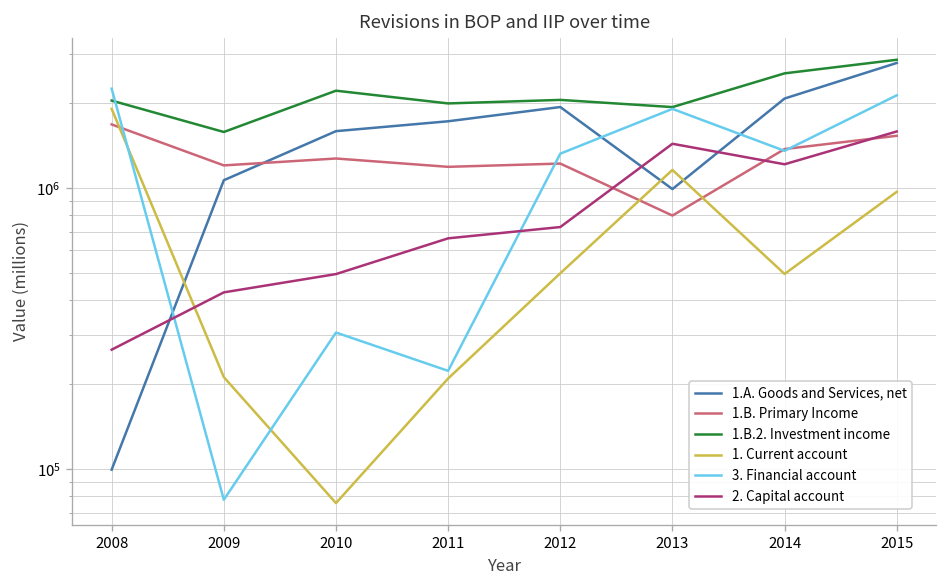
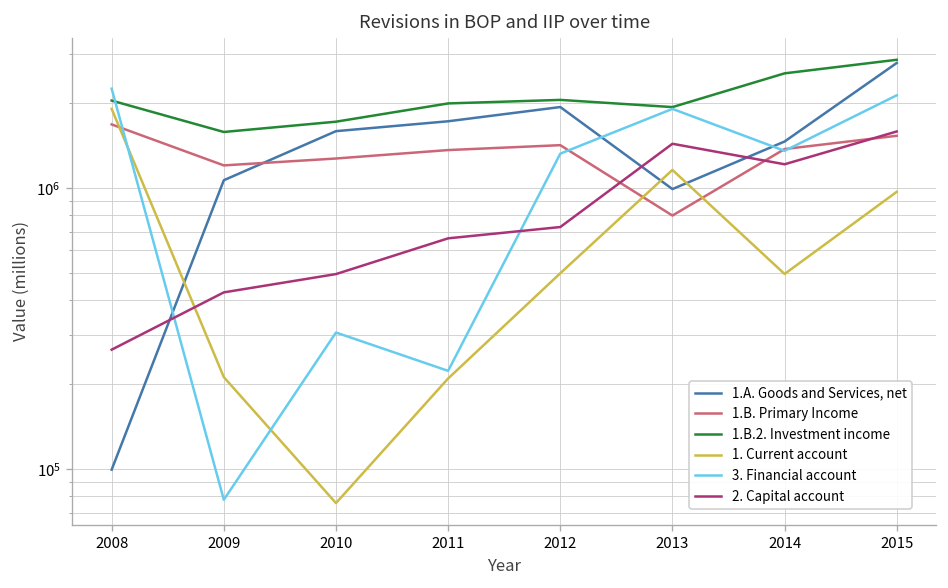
  {
    "1.A. Goods and Services, net": {
      "2008": 99000,
      "2009": 1100000,
      "2010": 1600000,
      "2011": 1700000,
      "2012": 1900000,
      "2013": 990000,
-     "2014": 2100000,
+     "2014": 1500000,
      "2015": 2800000
    },
    "1.B. Primary Income": {
      "2008": 1700000,
      "2009": 1200000,
      "2010": 1300000,
-     "2011": 1200000,
-     "2012": 1200000,
+     "2011": 1400000,
+     "2012": 1400000,
      "2013": 800000,
      "2015": 1500000
    },
    "1.B.2. Investment income": {
      "2008": 2000000,
      "2009": 1600000,
-     "2010": 2200000,
+     "2010": 1700000,
      "2011": 2000000,
      "2012": 2100000,
      "2014": 2600000,
      "2015": 2900000
    },
    "1. Current account": {
      "2008": 1900000,
      "2009": 210000,
      "2010": 76000,
      "2011": 210000,
      "2012": 500000,
      "2013": 1200000,
      "2014": 490000,
      "2015": 970000
    },
    "3. Financial account": {
      "2008": 2300000,
      "2009": 78000,
      "2010": 310000,
      "2011": 220000,
      "2012": 1300000,
      "2015": 2100000
    },
    "2. Capital account": {
      "2008": 270000,
      "2009": 430000,
      "2010": 490000,
      "2011": 660000,
      "2012": 730000,
      "2013": 1400000,
      "2014": 1200000,
      "2015": 1600000
    }
  }
